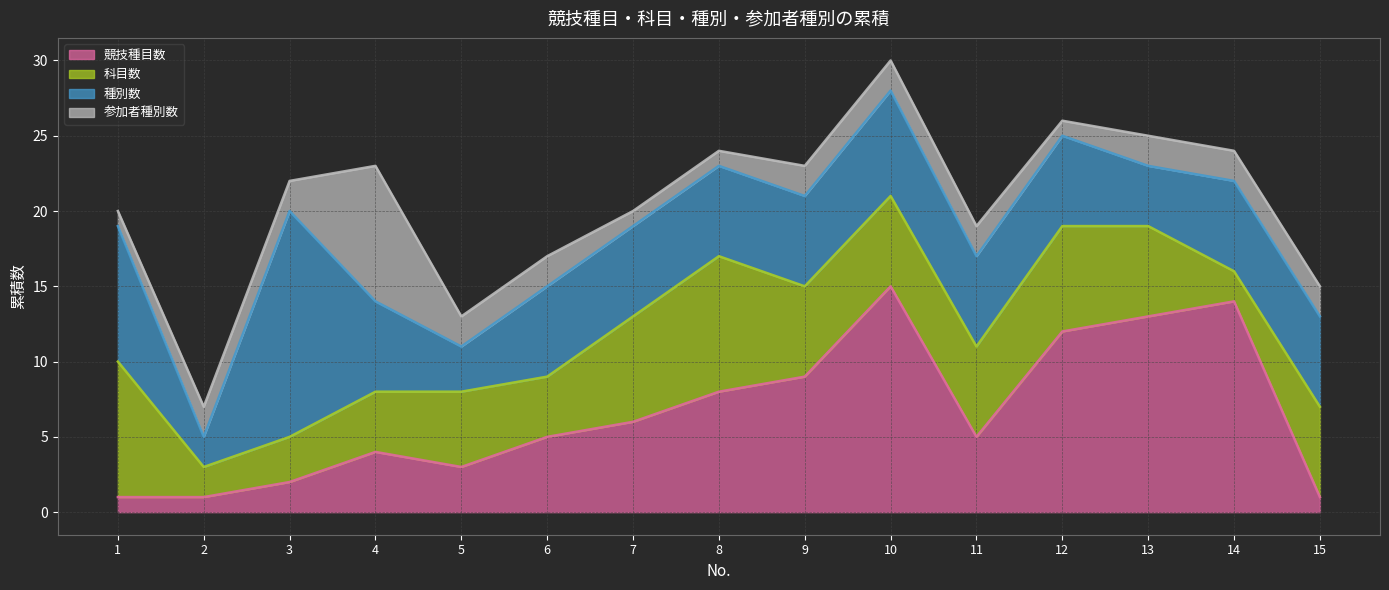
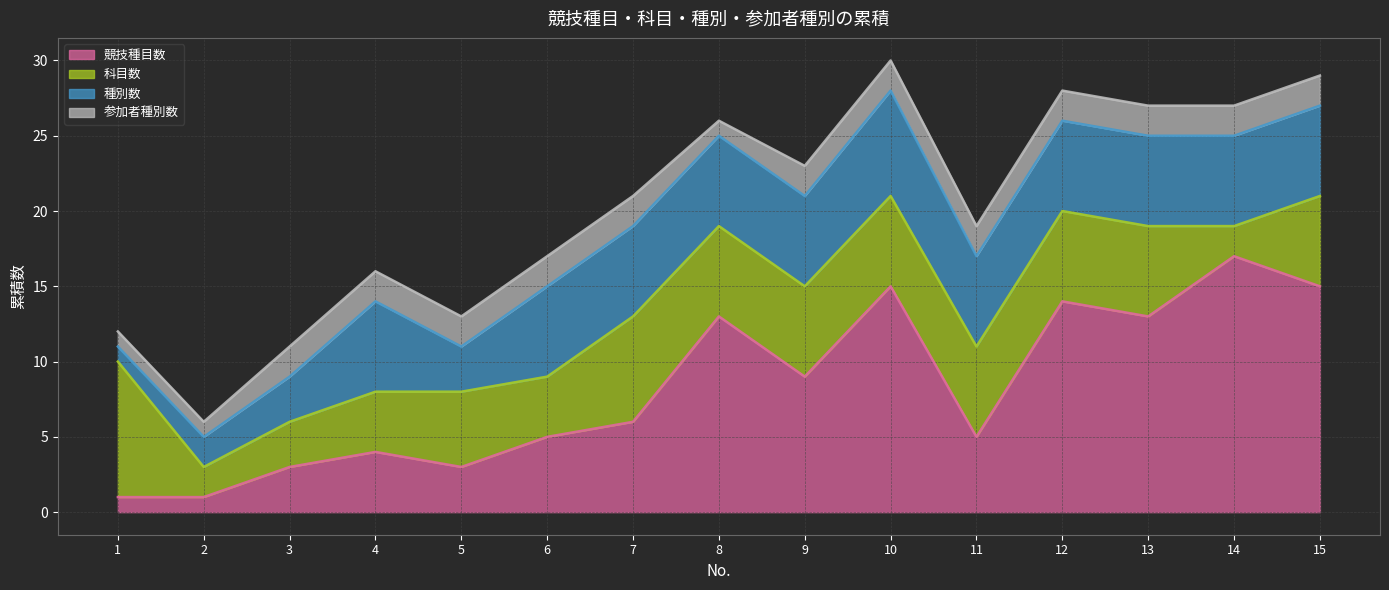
  {
    "競技種目数": {
      "1": 1,
      "2": 1,
-     "3": 2,
+     "3": 3,
      "4": 4,
      "5": 3,
      "6": 5,
      "7": 6,
-     "8": 8,
+     "8": 13,
      "9": 9,
      "10": 15,
      "11": 5,
-     "12": 12,
+     "12": 14,
      "13": 13,
-     "14": 14,
-     "15": 1
+     "14": 17,
+     "15": 15
    },
    "科目数": {
      "1": 9,
      "2": 2,
      "3": 3,
      "4": 4,
      "5": 5,
      "6": 4,
      "7": 7,
-     "8": 9,
+     "8": 6,
      "9": 6,
      "10": 6,
      "11": 6,
-     "12": 7,
+     "12": 6,
      "13": 6,
      "14": 2,
      "15": 6
    },
    "種別数": {
-     "1": 9,
+     "1": 1,
      "2": 2,
-     "3": 15,
+     "3": 3,
      "4": 6,
      "5": 3,
      "6": 6,
      "7": 6,
      "8": 6,
      "9": 6,
      "10": 7,
      "11": 6,
      "12": 6,
-     "13": 4,
+     "13": 6,
      "14": 6,
      "15": 6
    },
    "参加者種別数": {
      "1": 1,
-     "2": 2,
+     "2": 1,
      "3": 2,
-     "4": 9,
+     "4": 2,
      "5": 2,
      "6": 2,
-     "7": 1,
+     "7": 2,
      "8": 1,
      "9": 2,
      "10": 2,
      "11": 2,
-     "12": 1,
+     "12": 2,
      "13": 2,
      "14": 2,
      "15": 2
    }
  }
